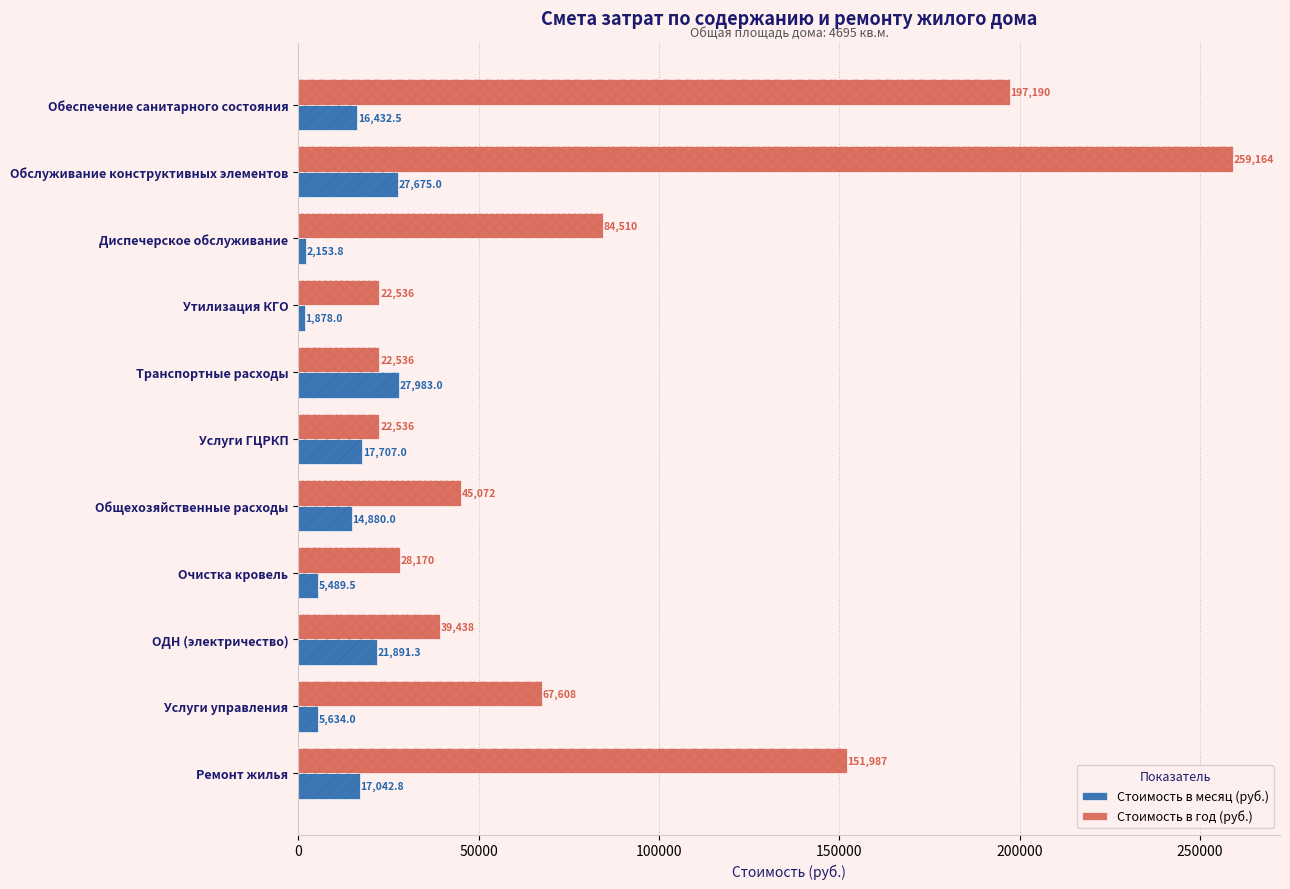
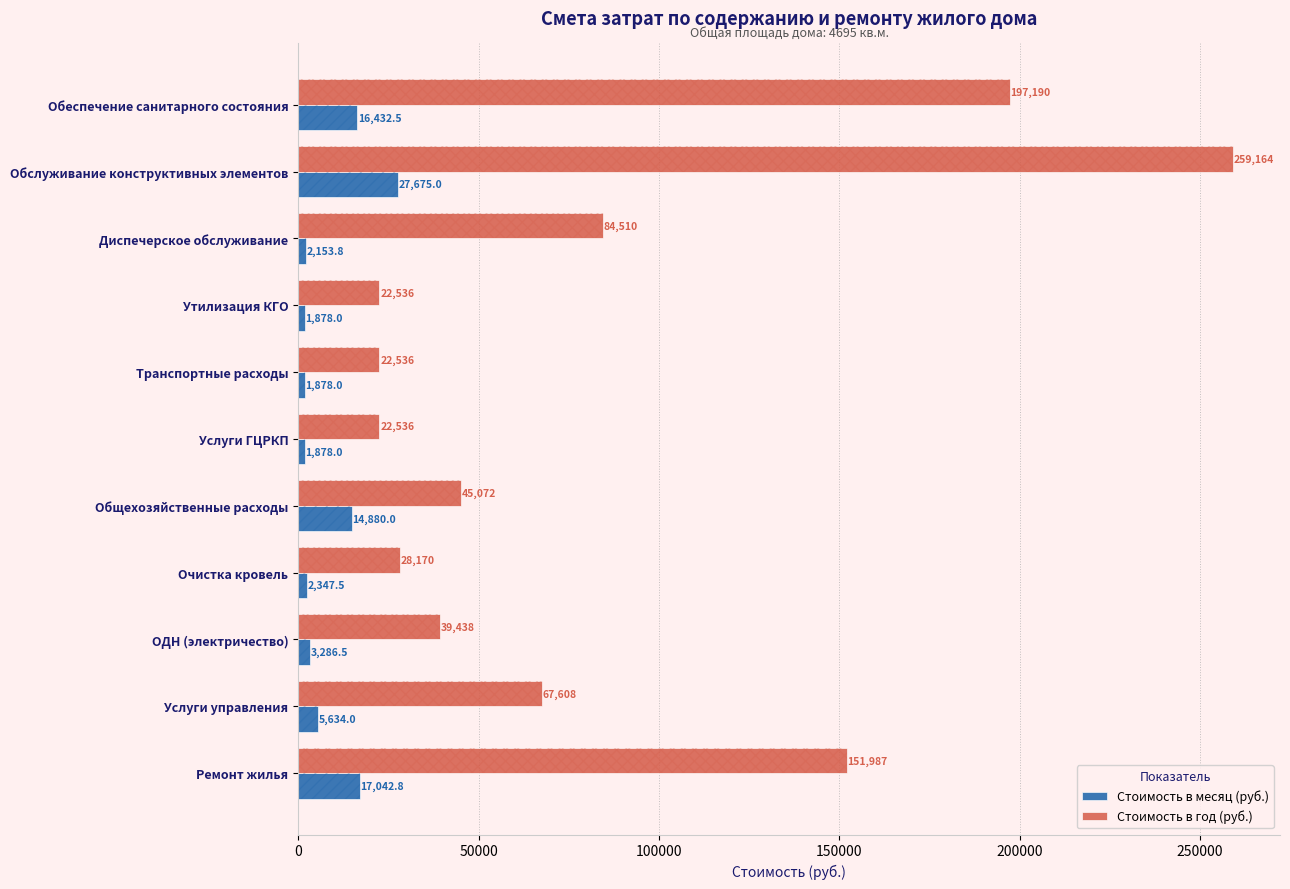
  {
    "Стоимость в месяц (руб.)": {
      "Обеспечение санитарного состояния": "16,432.5",
      "Обслуживание конструктивных элементов": "27,675.0",
      "Диспечерское обслуживание": "2,153.8",
      "Утилизация КГО": "1,878.0",
-     "Транспортные расходы": "27,983.0",
-     "Услуги ГЦРКП": "17,707.0",
+     "Транспортные расходы": "1,878.0",
+     "Услуги ГЦРКП": "1,878.0",
      "Общехозяйственные расходы": "14,880.0",
-     "Очистка кровель": "5,489.5",
-     "ОДН (электричество)": "21,891.3",
+     "Очистка кровель": "2,347.5",
+     "ОДН (электричество)": "3,286.5",
      "Услуги управления": "5,634.0",
      "Ремонт жилья": "17,042.8"
    },
    "Стоимость в год (руб.)": {
      "Обеспечение санитарного состояния": "197,190",
      "Обслуживание конструктивных элементов": "259,164",
      "Диспечерское обслуживание": "84,510",
      "Утилизация КГО": "22,536",
      "Транспортные расходы": "22,536",
      "Услуги ГЦРКП": "22,536",
      "Общехозяйственные расходы": "45,072",
      "Очистка кровель": "28,170",
      "ОДН (электричество)": "39,438",
      "Услуги управления": "67,608",
      "Ремонт жилья": "151,987"
    }
  }
